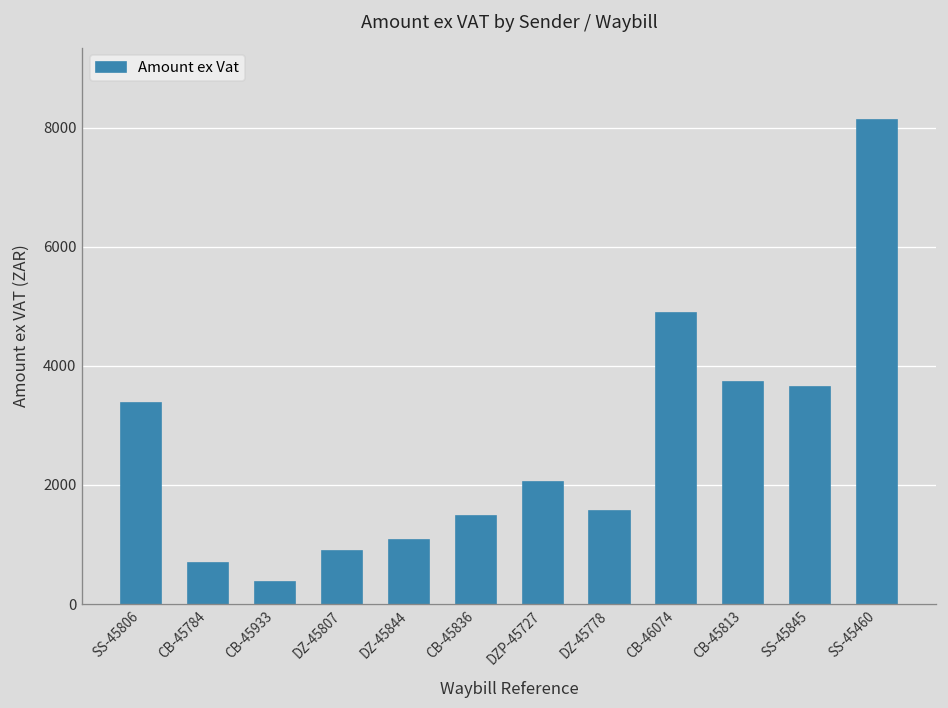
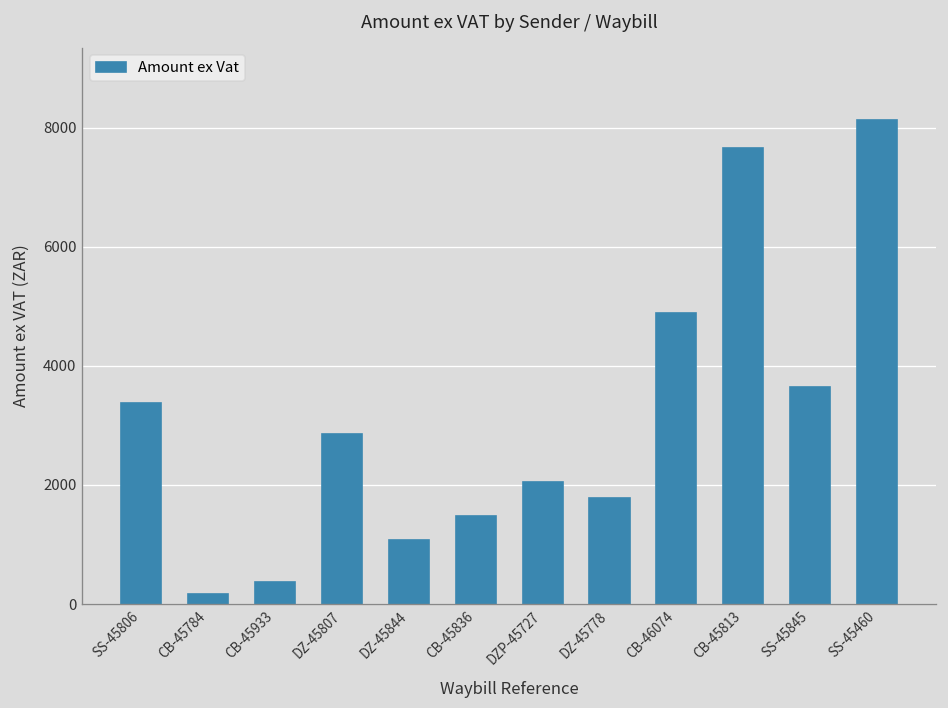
  {
    "SS-45806": 3400,
-   "CB-45784": 700,
+   "CB-45784": 200,
    "CB-45933": 400,
-   "DZ-45807": 900,
+   "DZ-45807": 2900,
    "DZ-45844": 1100,
    "CB-45836": 1500,
    "DZP-45727": 2100,
-   "DZ-45778": 1600,
+   "DZ-45778": 1800,
    "CB-46074": 4900,
-   "CB-45813": 3700,
+   "CB-45813": 7700,
    "SS-45845": 3600,
    "SS-45460": 8100
  }
